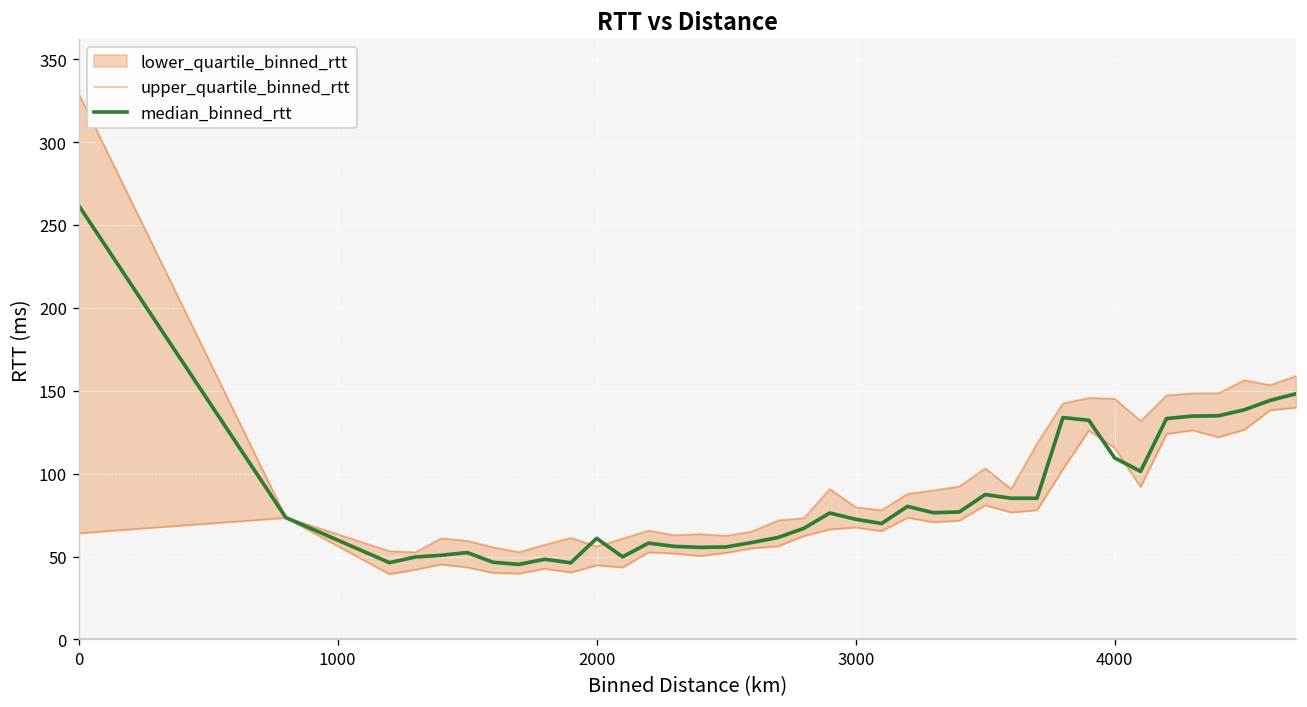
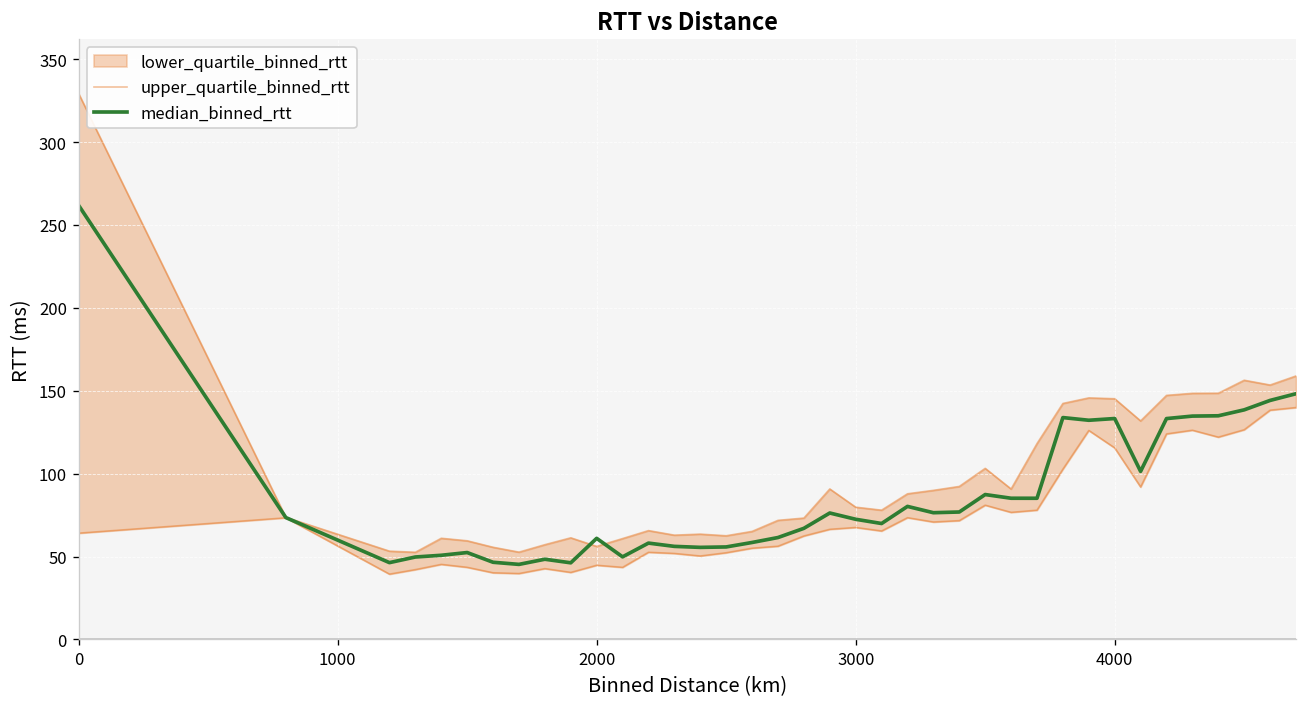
  {
    "median_binned_rtt": {
      "0": 262,
      "2000": 61,
      "3000": 72,
-     "4000": 109
+     "4000": 133
    }
  }
